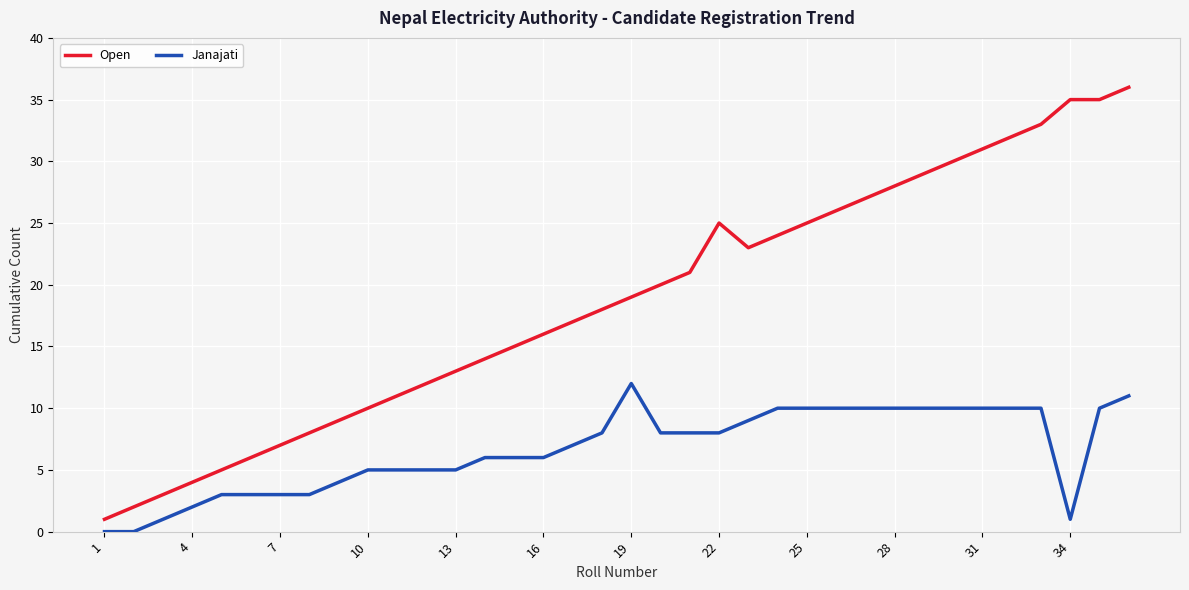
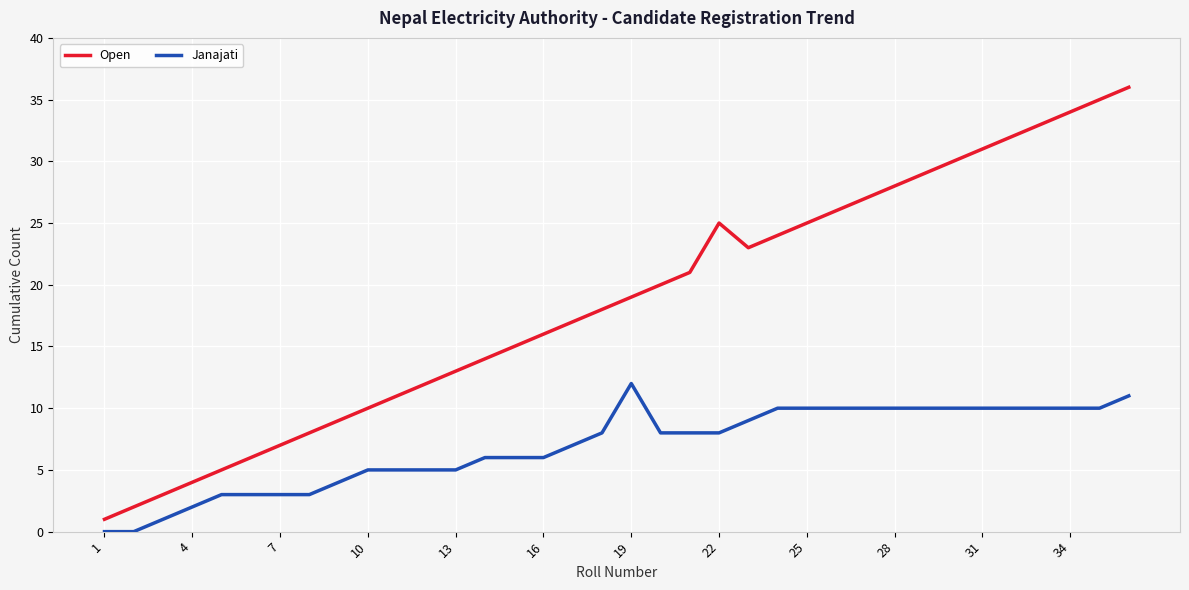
  {
    "Open": {
      "1": 1,
      "4": 4,
      "7": 7,
      "10": 10,
      "13": 13,
      "16": 16,
      "19": 19,
      "22": 25,
      "25": 25,
      "28": 28,
      "31": 31,
-     "34": 35
+     "34": 34
    },
    "Janajati": {
      "1": 0,
      "4": 2,
      "7": 3,
      "10": 5,
      "13": 5,
      "16": 6,
      "19": 12,
      "22": 8,
      "25": 10,
      "28": 10,
      "31": 10,
-     "34": 1
+     "34": 10
    }
  }
